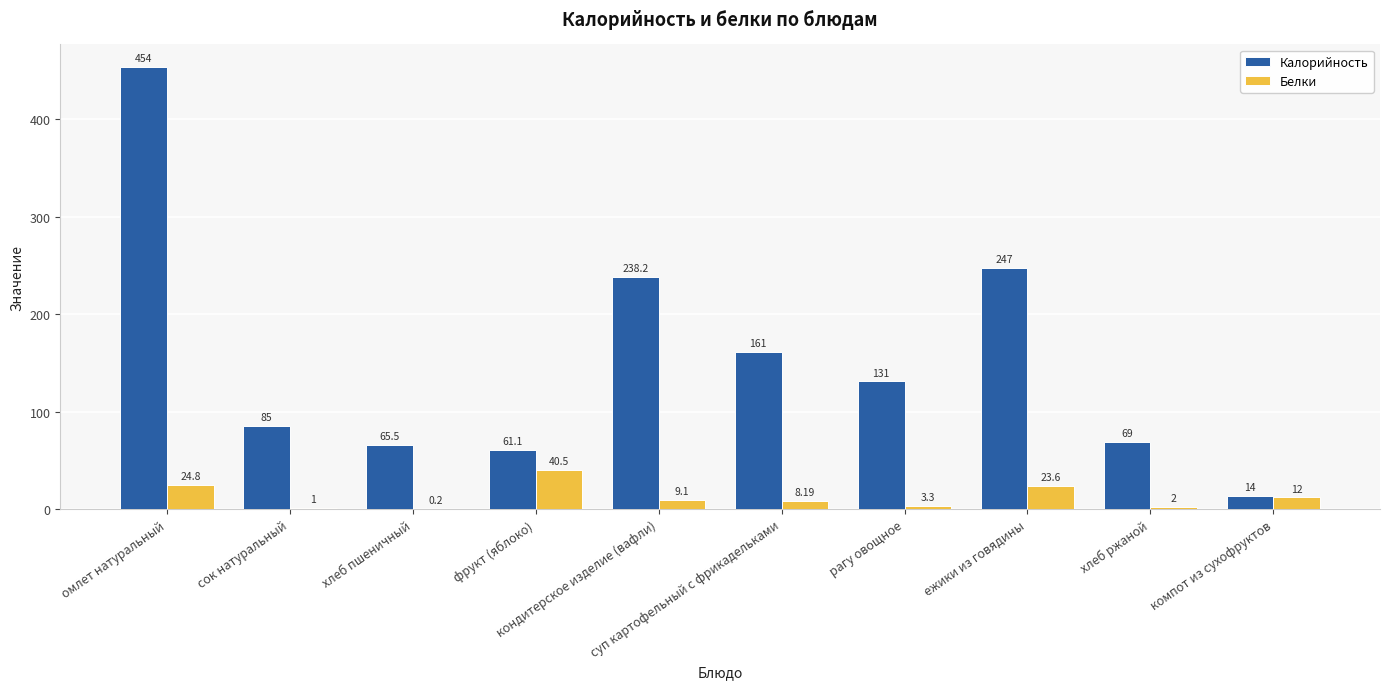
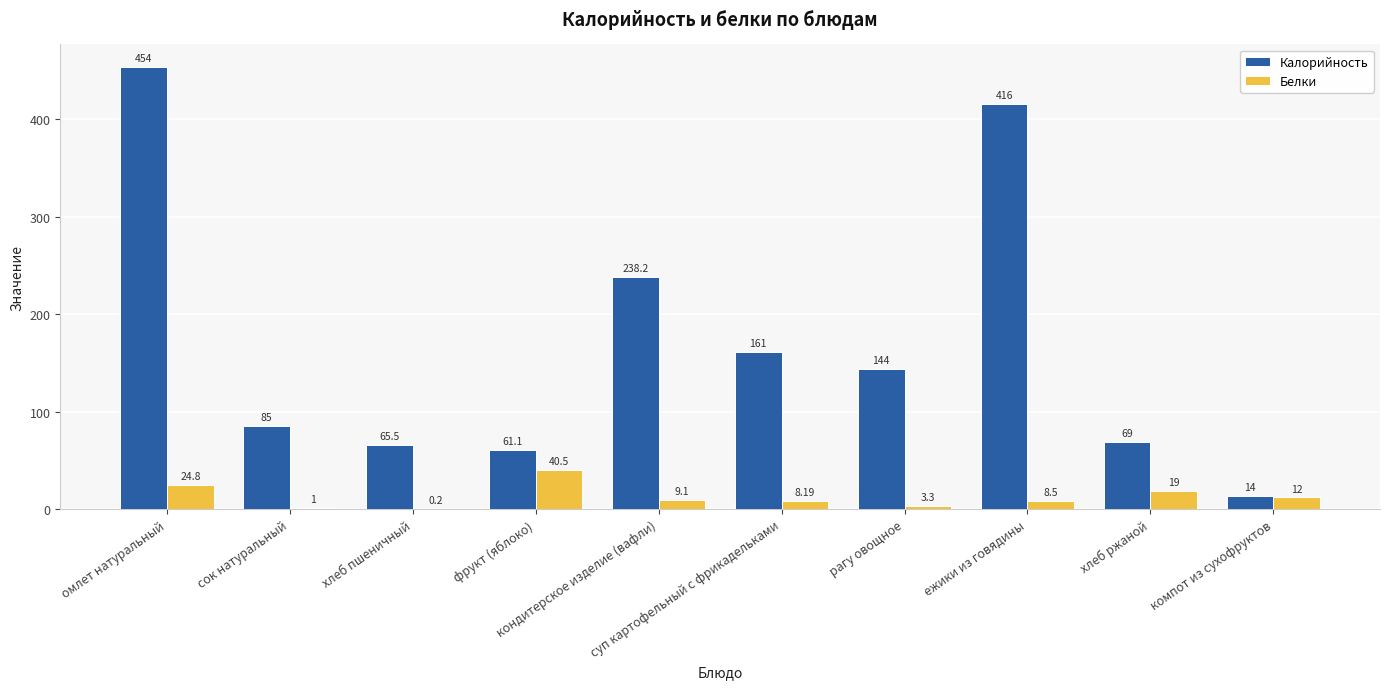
  {
    "Калорийность": {
      "омлет натуральный": 454,
      "сок натуральный": 85,
      "хлеб пшеничный": 65.5,
      "фрукт (яблоко)": 61.1,
      "кондитерское изделие (вафли)": 238.2,
      "суп картофельный с фрикадельками": 161,
-     "рагу овощное": 131,
-     "ежики из говядины": 247,
+     "рагу овощное": 144,
+     "ежики из говядины": 416,
      "хлеб ржаной": 69,
      "компот из сухофруктов": 14
    },
    "Белки": {
      "омлет натуральный": 24.8,
      "сок натуральный": 1,
      "хлеб пшеничный": 0.2,
      "фрукт (яблоко)": 40.5,
      "кондитерское изделие (вафли)": 9.1,
      "суп картофельный с фрикадельками": 8.19,
      "рагу овощное": 3.3,
-     "ежики из говядины": 23.6,
-     "хлеб ржаной": 2,
+     "ежики из говядины": 8.5,
+     "хлеб ржаной": 19,
      "компот из сухофруктов": 12
    }
  }
